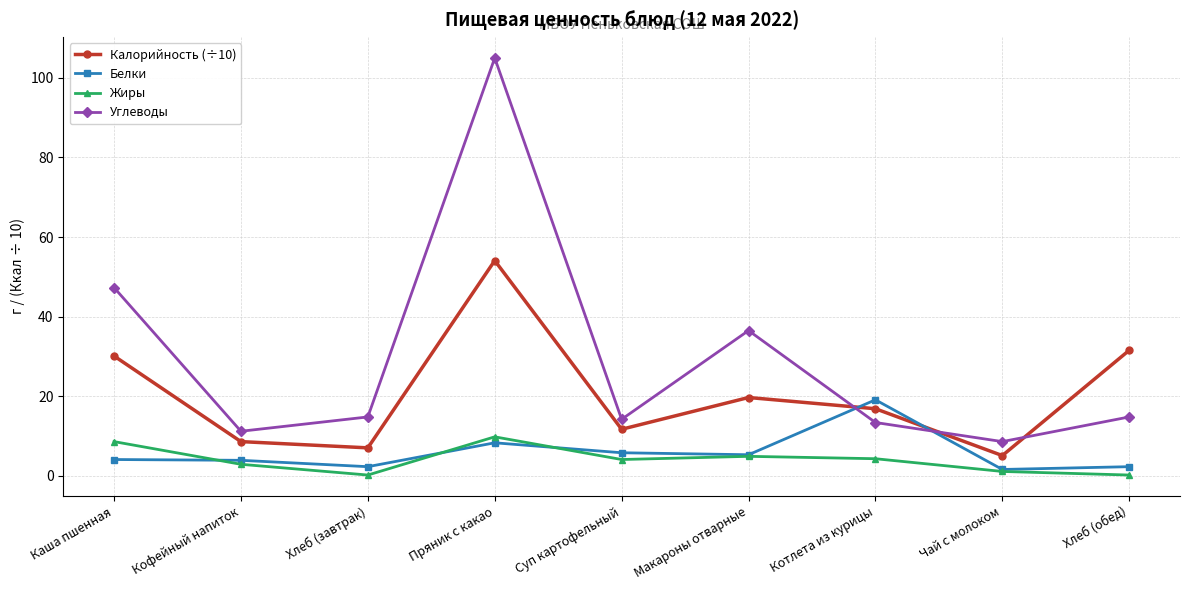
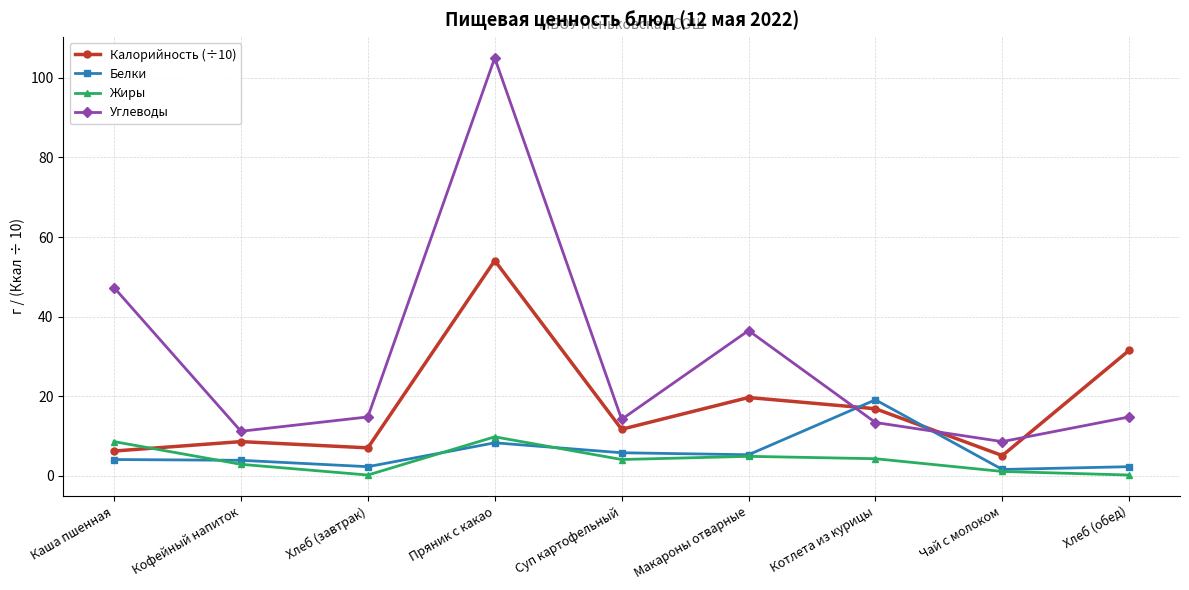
  {
    "Калорийность (÷10)": {
-     "Каша пшенная": 30,
+     "Каша пшенная": 6,
      "Кофейный напиток": 9,
      "Хлеб (завтрак)": 7,
      "Пряник с какао": 54,
      "Суп картофельный": 12,
      "Макароны отварные": 20,
      "Котлета из курицы": 17,
      "Чай с молоком": 5,
      "Хлеб (обед)": 32
    },
    "Белки": {
      "Каша пшенная": 4,
      "Кофейный напиток": 4,
      "Хлеб (завтрак)": 2,
      "Пряник с какао": 8,
      "Суп картофельный": 6,
      "Котлета из курицы": 19,
      "Хлеб (обед)": 2
    },
    "Жиры": {
      "Каша пшенная": 9,
      "Кофейный напиток": 3,
      "Хлеб (завтрак)": 0,
      "Пряник с какао": 10,
      "Суп картофельный": 4,
      "Котлета из курицы": 4,
      "Хлеб (обед)": 0
    },
    "Углеводы": {
      "Каша пшенная": 47,
      "Кофейный напиток": 11,
      "Хлеб (завтрак)": 15,
      "Пряник с какао": 105,
      "Суп картофельный": 14,
      "Макароны отварные": 37,
      "Котлета из курицы": 13,
      "Чай с молоком": 9,
      "Хлеб (обед)": 15
    }
  }
